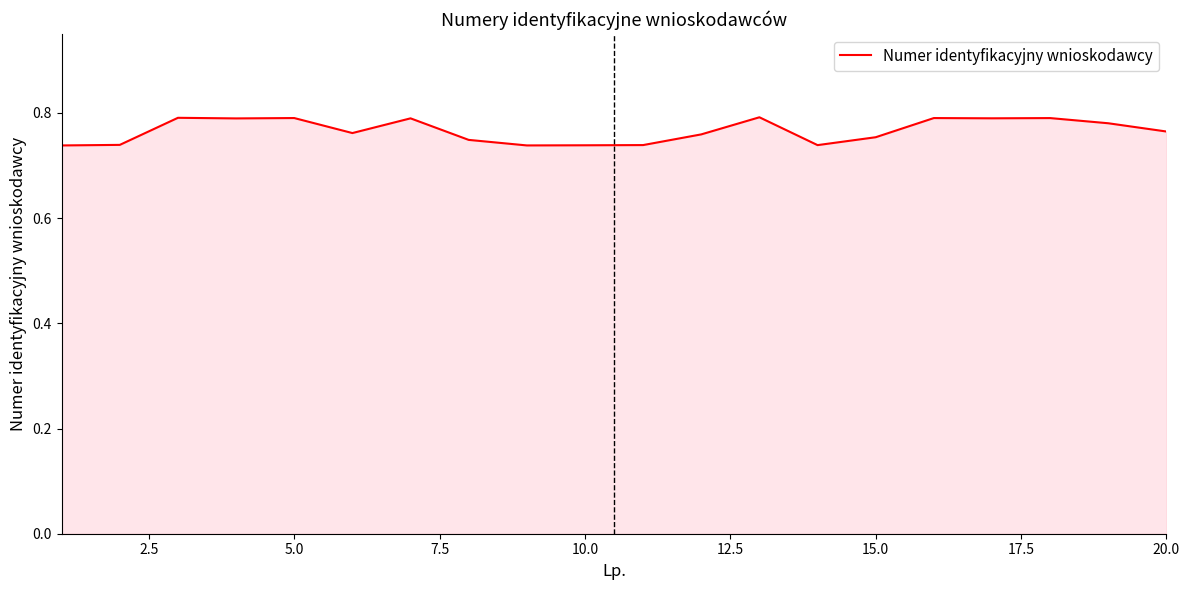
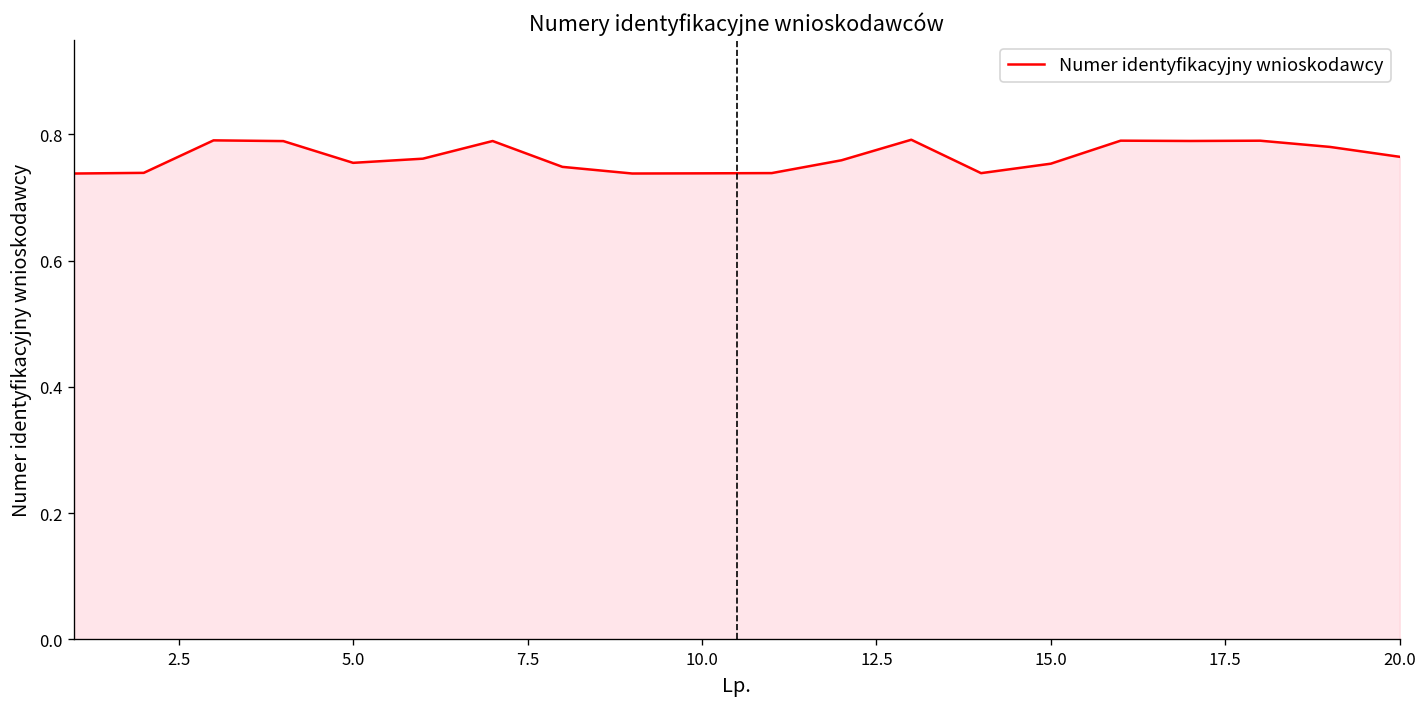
  {
-   "5.0": 0.79,
+   "5.0": 0.76,
    "10.0": 0.74,
    "15.0": 0.75,
    "20.0": 0.76
  }
